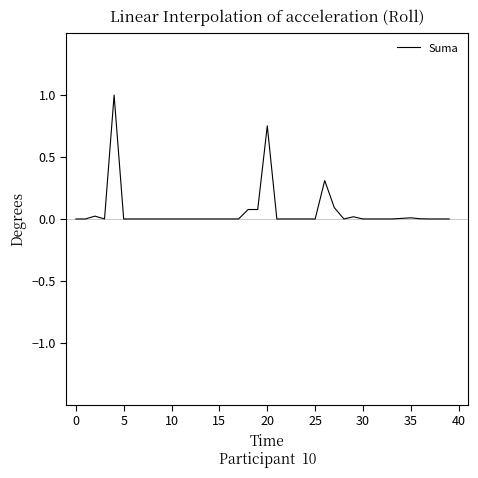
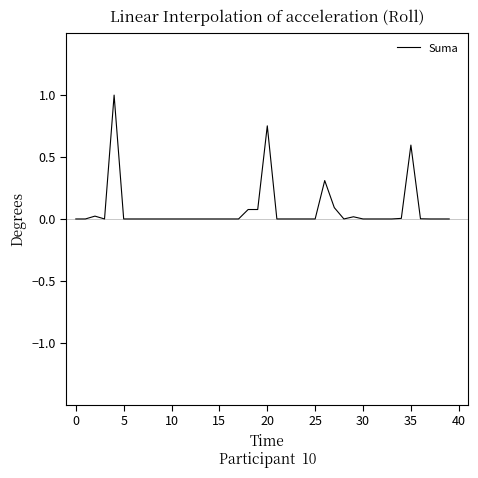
  {
    "0": 0.00,
    "5": 0.00,
    "10": 0.00,
    "15": 0.00,
    "20": 0.75,
    "25": 0.00,
    "30": 0.00,
-   "35": 0.01
+   "35": 0.60
  }
